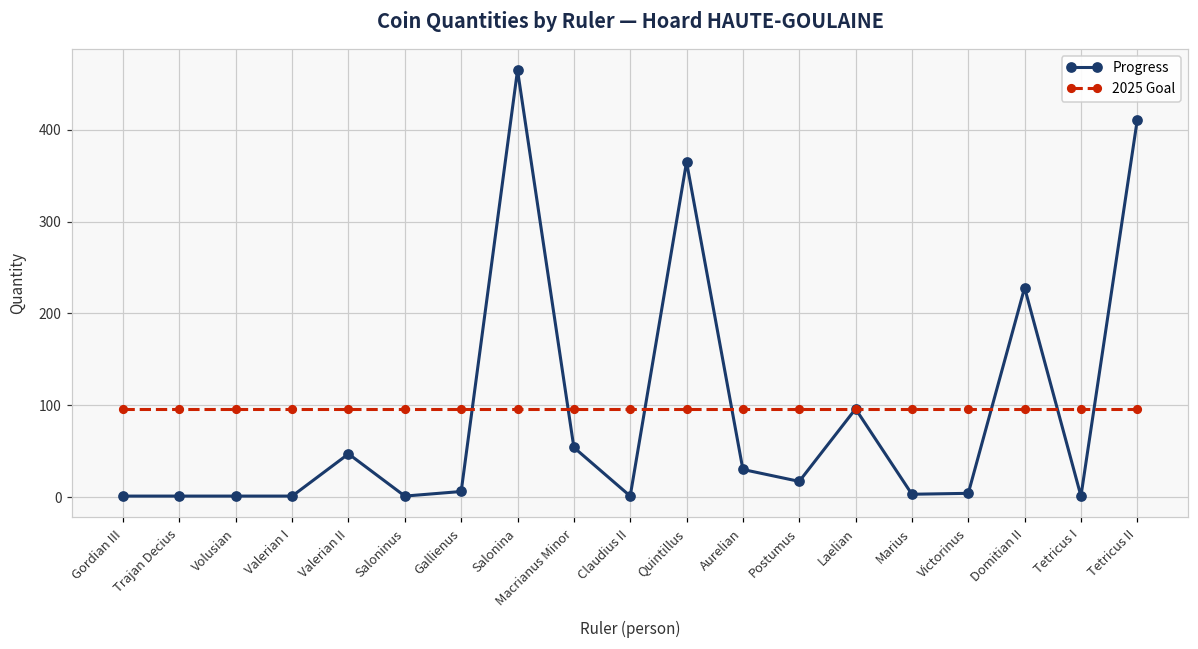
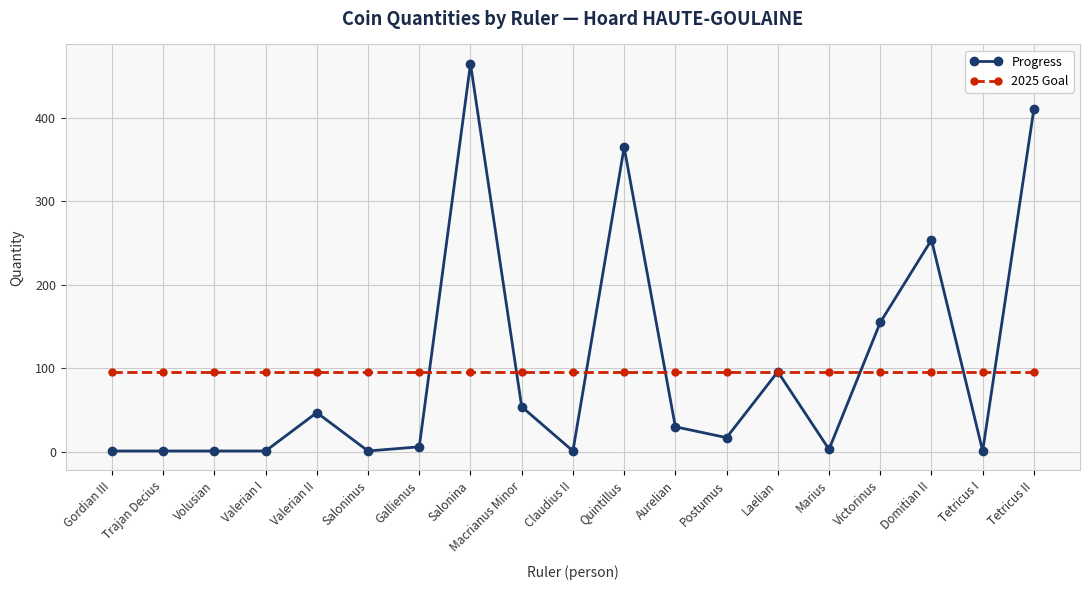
  {
    "Progress": {
      "Gordian III": 0,
      "Trajan Decius": 0,
      "Volusian": 0,
      "Valerian I": 0,
      "Valerian II": 50,
      "Saloninus": 0,
      "Gallienus": 10,
      "Salonina": 470,
      "Macrianus Minor": 50,
      "Claudius II": 0,
      "Quintillus": 370,
      "Aurelian": 30,
      "Postumus": 20,
      "Marius": 0,
-     "Victorinus": 0,
-     "Domitian II": 230,
+     "Victorinus": 160,
+     "Domitian II": 250,
      "Tetricus I": 0,
      "Tetricus II": 410
    },
    "2025 Goal": {
      "Gordian III": 100,
      "Trajan Decius": 100,
      "Volusian": 100,
      "Valerian I": 100,
      "Valerian II": 100,
      "Saloninus": 100,
      "Gallienus": 100,
      "Salonina": 100,
      "Macrianus Minor": 100,
      "Claudius II": 100,
      "Quintillus": 100,
      "Aurelian": 100,
      "Postumus": 100,
      "Marius": 100,
      "Victorinus": 100,
      "Domitian II": 100,
      "Tetricus I": 100,
      "Tetricus II": 100
    }
  }
